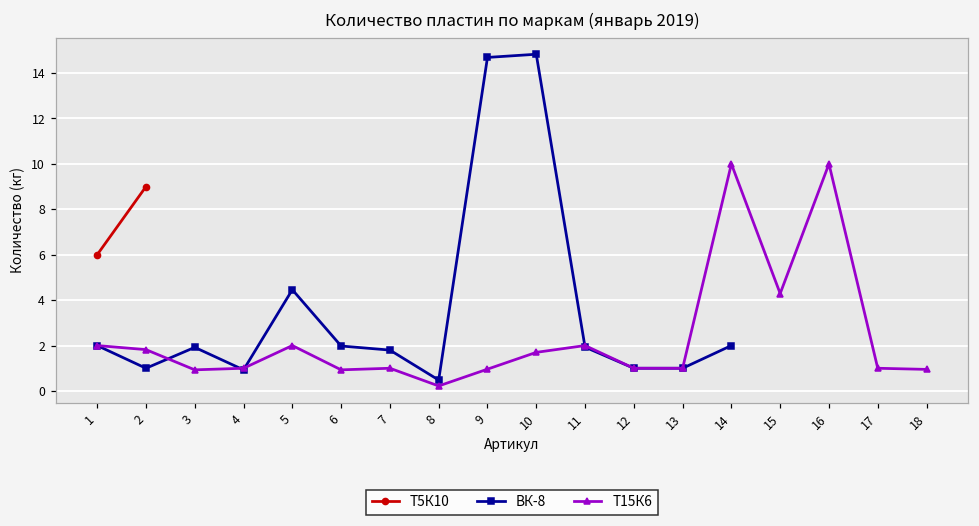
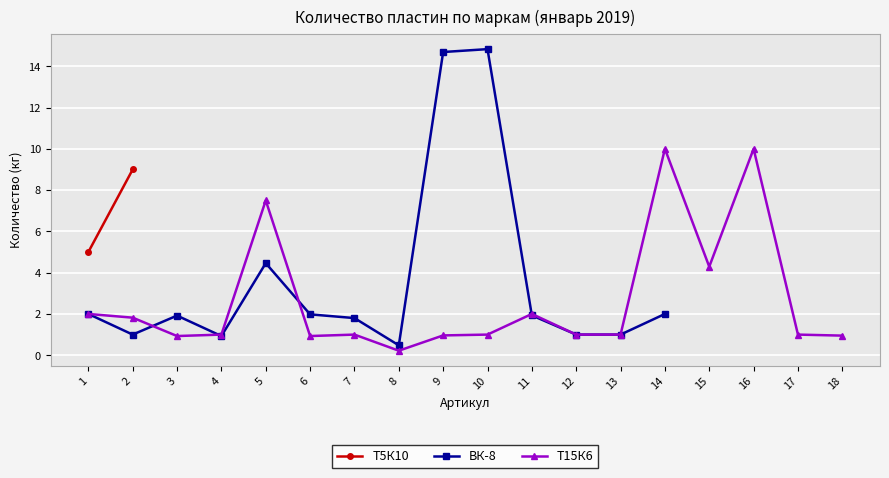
  {
    "Т5К10": {
-     "1": 6,
+     "1": 5,
      "2": 9
    },
    "ВК-8": {
      "2": 1.0,
      "3": 1.9,
      "5": 4.5,
      "6": 2.0,
      "7": 1.8,
      "8": 0.5,
      "9": 14.7,
      "10": 14.8,
      "14": 2.0
    },
    "Т15К6": {
      "2": 1.8,
      "3": 0.9,
-     "5": 2.0,
+     "5": 7.5,
      "6": 0.9,
      "7": 1.0,
      "8": 0.2,
      "9": 1.0,
-     "10": 1.7,
+     "10": 1.0,
      "14": 10.0,
      "15": 4.3,
      "16": 10.0,
      "17": 1.0,
      "18": 1.0
    }
  }
